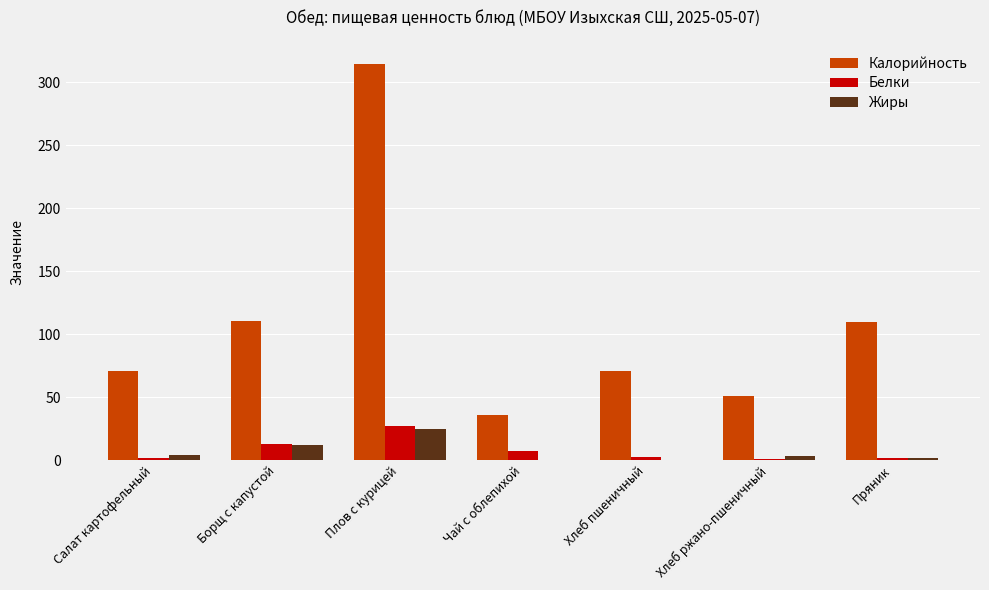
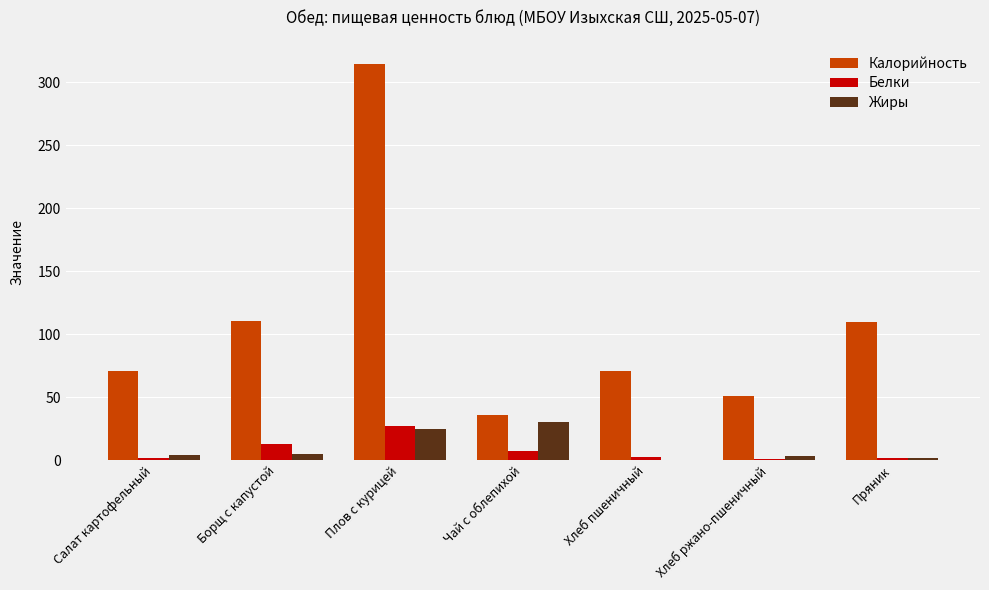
  {
    "Калорийность": {
      "Салат картофельный": 71,
      "Борщ с капустой": 110,
      "Плов с курицей": 315,
      "Чай с облепихой": 35,
      "Хлеб пшеничный": 71,
      "Хлеб ржано-пшеничный": 51,
      "Пряник": 110
    },
    "Белки": {
      "Борщ с капустой": 13,
      "Плов с курицей": 27,
      "Чай с облепихой": 7,
      "Хлеб пшеничный": 2
    },
    "Жиры": {
      "Салат картофельный": 4,
-     "Борщ с капустой": 12,
+     "Борщ с капустой": 5,
      "Плов с курицей": 25,
-     "Чай с облепихой": 0,
+     "Чай с облепихой": 30,
      "Хлеб ржано-пшеничный": 3
    }
  }
